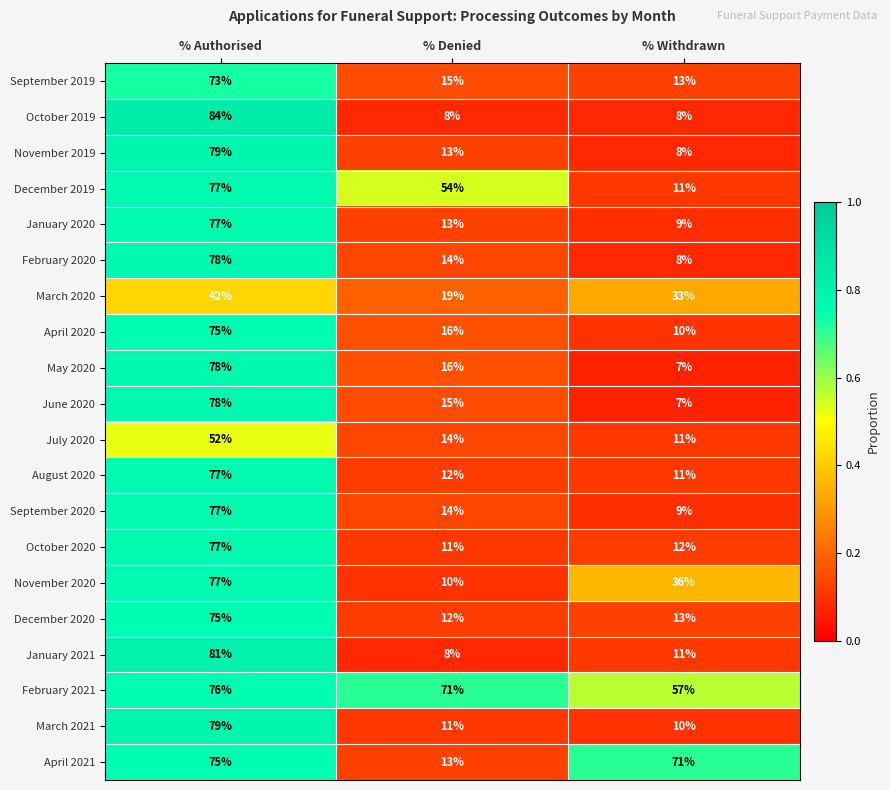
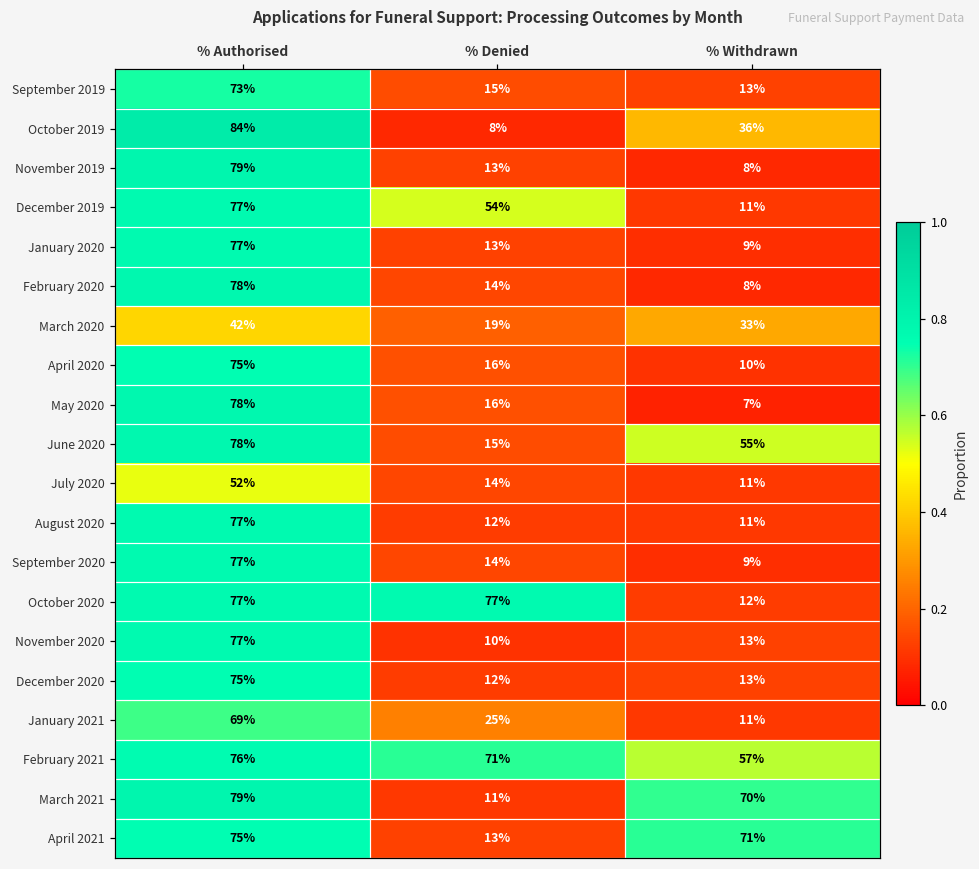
  {
    "September 2019": {
      "% Authorised": "73%",
      "% Denied": "15%",
      "% Withdrawn": "13%"
    },
    "October 2019": {
      "% Authorised": "84%",
      "% Denied": "8%",
-     "% Withdrawn": "8%"
+     "% Withdrawn": "36%"
    },
    "November 2019": {
      "% Authorised": "79%",
      "% Denied": "13%",
      "% Withdrawn": "8%"
    },
    "December 2019": {
      "% Authorised": "77%",
      "% Denied": "54%",
      "% Withdrawn": "11%"
    },
    "January 2020": {
      "% Authorised": "77%",
      "% Denied": "13%",
      "% Withdrawn": "9%"
    },
    "February 2020": {
      "% Authorised": "78%",
      "% Denied": "14%",
      "% Withdrawn": "8%"
    },
    "March 2020": {
      "% Authorised": "42%",
      "% Denied": "19%",
      "% Withdrawn": "33%"
    },
    "April 2020": {
      "% Authorised": "75%",
      "% Denied": "16%",
      "% Withdrawn": "10%"
    },
    "May 2020": {
      "% Authorised": "78%",
      "% Denied": "16%",
      "% Withdrawn": "7%"
    },
    "June 2020": {
      "% Authorised": "78%",
      "% Denied": "15%",
-     "% Withdrawn": "7%"
+     "% Withdrawn": "55%"
    },
    "July 2020": {
      "% Authorised": "52%",
      "% Denied": "14%",
      "% Withdrawn": "11%"
    },
    "August 2020": {
      "% Authorised": "77%",
      "% Denied": "12%",
      "% Withdrawn": "11%"
    },
    "September 2020": {
      "% Authorised": "77%",
      "% Denied": "14%",
      "% Withdrawn": "9%"
    },
    "October 2020": {
      "% Authorised": "77%",
-     "% Denied": "11%",
+     "% Denied": "77%",
      "% Withdrawn": "12%"
    },
    "November 2020": {
      "% Authorised": "77%",
      "% Denied": "10%",
-     "% Withdrawn": "36%"
+     "% Withdrawn": "13%"
    },
    "December 2020": {
      "% Authorised": "75%",
      "% Denied": "12%",
      "% Withdrawn": "13%"
    },
    "January 2021": {
-     "% Authorised": "81%",
-     "% Denied": "8%",
+     "% Authorised": "69%",
+     "% Denied": "25%",
      "% Withdrawn": "11%"
    },
    "February 2021": {
      "% Authorised": "76%",
      "% Denied": "71%",
      "% Withdrawn": "57%"
    },
    "March 2021": {
      "% Authorised": "79%",
      "% Denied": "11%",
-     "% Withdrawn": "10%"
+     "% Withdrawn": "70%"
    },
    "April 2021": {
      "% Authorised": "75%",
      "% Denied": "13%",
      "% Withdrawn": "71%"
    }
  }
